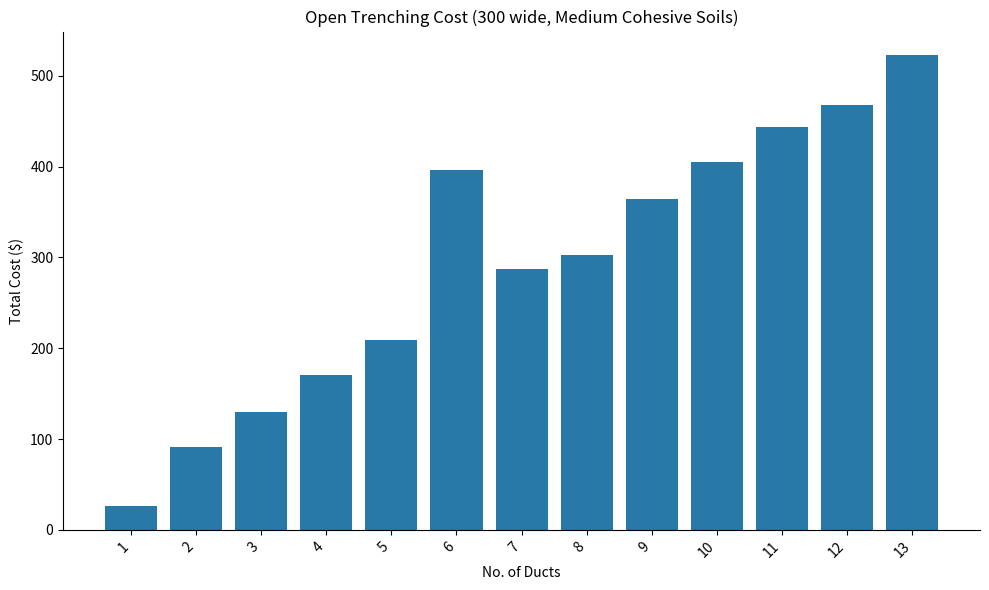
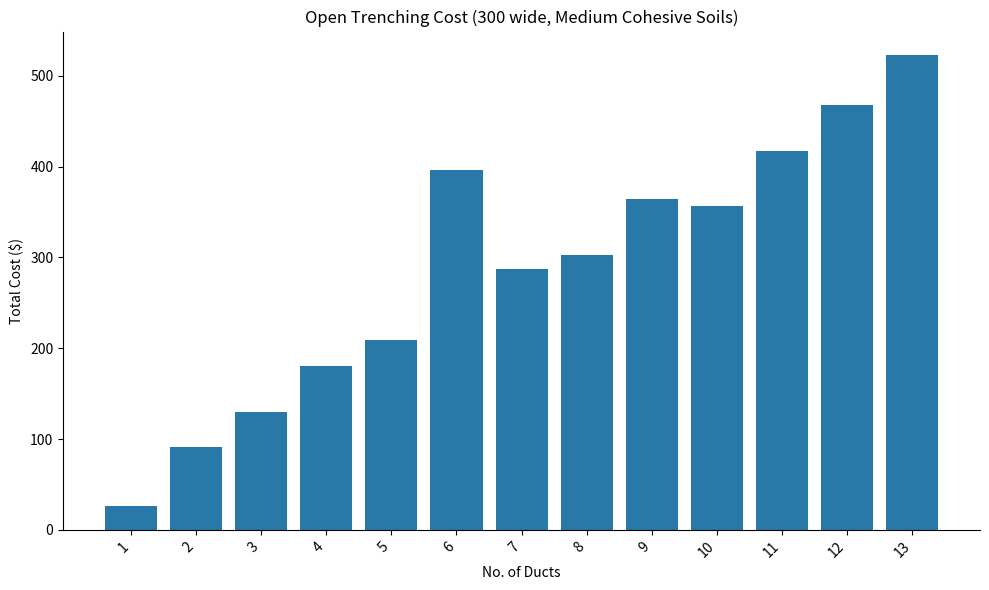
  {
    "1": 30,
    "2": 90,
    "3": 130,
-   "4": 170,
+   "4": 180,
    "5": 210,
    "6": 400,
    "7": 290,
    "8": 300,
    "9": 360,
-   "10": 410,
-   "11": 440,
+   "10": 360,
+   "11": 420,
    "12": 470,
    "13": 520
  }
